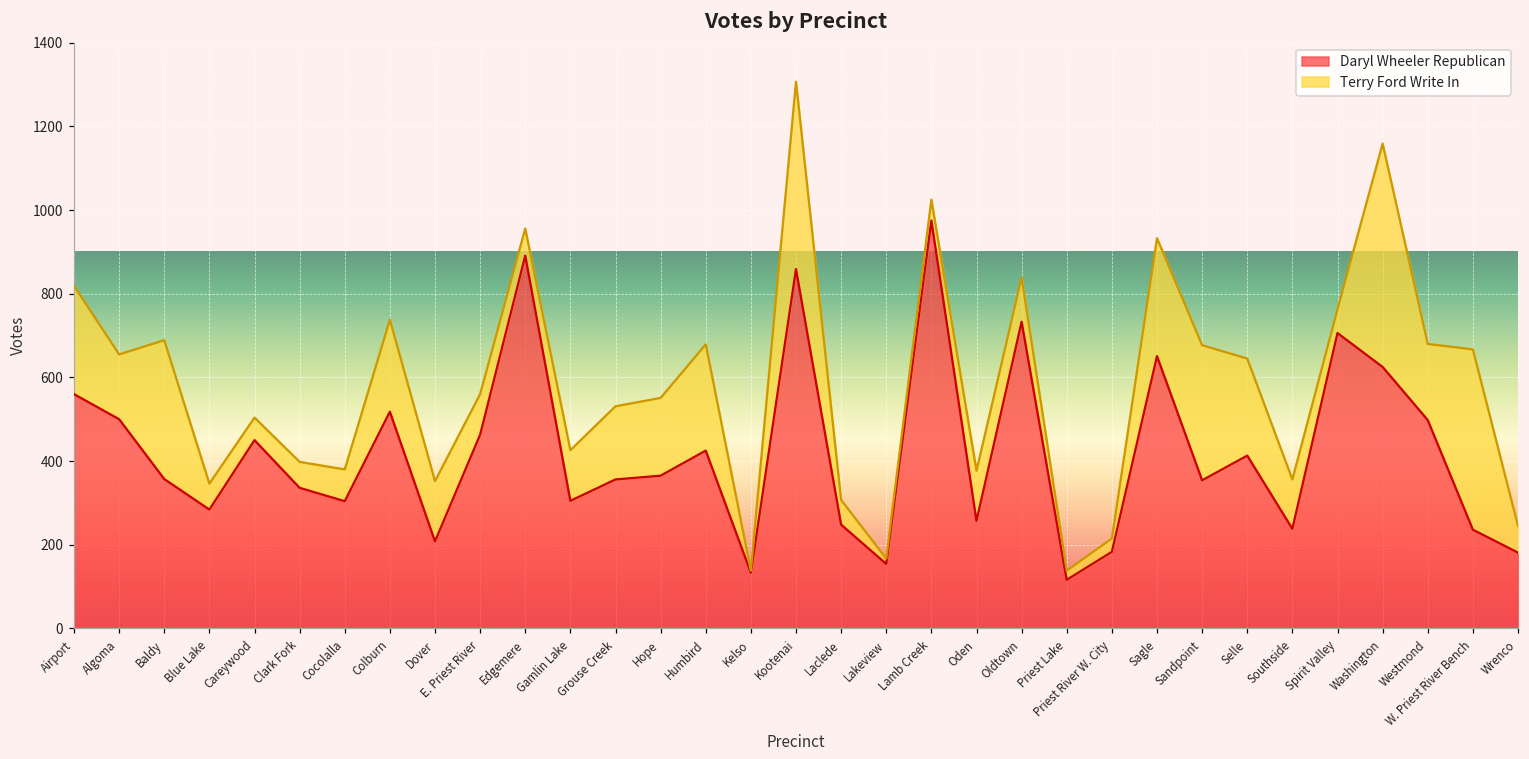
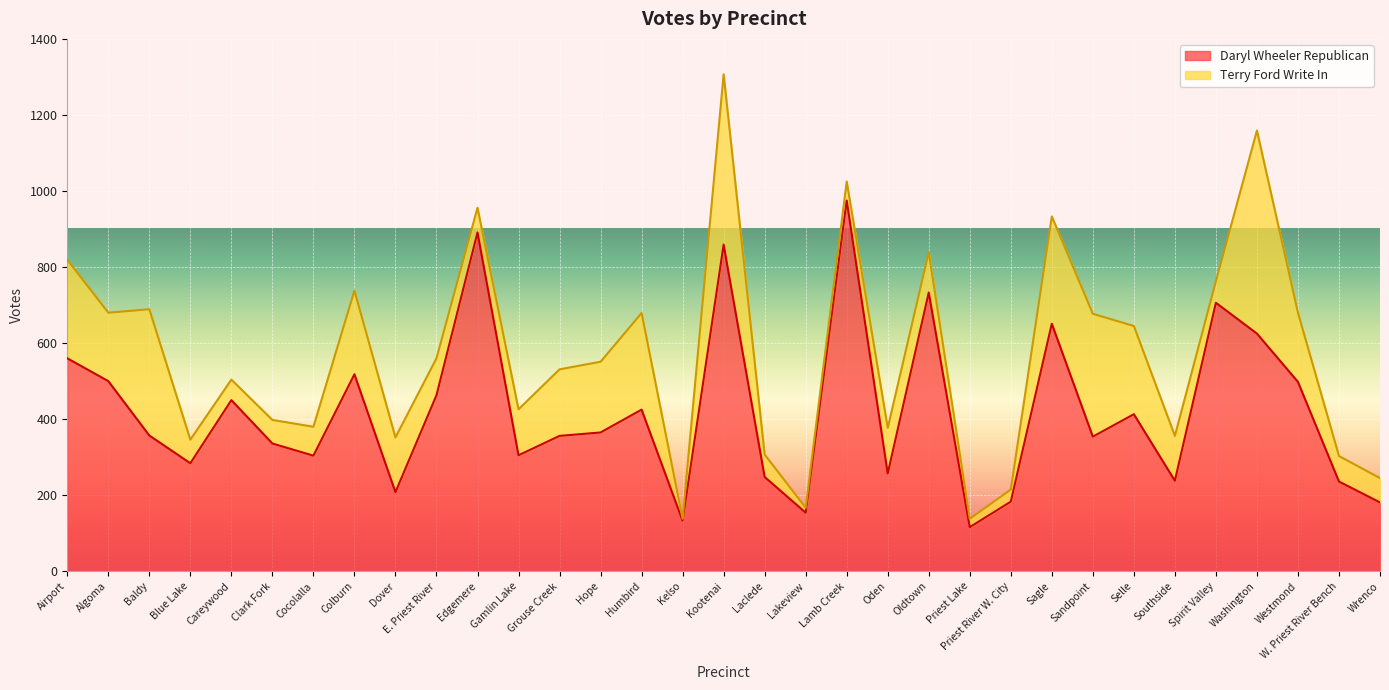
  {
    "Daryl Wheeler Republican": {
      "Airport": 560,
      "Algoma": 500,
      "Baldy": 360,
      "Blue Lake": 280,
      "Careywood": 450,
      "Clark Fork": 340,
      "Cocolalla": 300,
      "Colburn": 520,
      "Dover": 210,
      "E. Priest River": 460,
      "Edgemere": 890,
      "Gamlin Lake": 310,
      "Grouse Creek": 360,
      "Hope": 370,
      "Humbird": 430,
      "Kootenai": 860,
      "Laclede": 250,
      "Lakeview": 150,
      "Lamb Creek": 980,
      "Oden": 260,
      "Oldtown": 730,
      "Priest Lake": 120,
      "Priest River W. City": 180,
      "Sagle": 650,
      "Sandpoint": 350,
      "Selle": 410,
      "Southside": 240,
      "Spirit Valley": 710,
      "Washington": 630,
      "Westmond": 500,
      "W. Priest River Bench": 240,
      "Wrenco": 180
    },
    "Terry Ford Write In": {
      "Airport": 260,
-     "Algoma": 160,
+     "Algoma": 180,
      "Baldy": 330,
      "Blue Lake": 60,
      "Careywood": 50,
      "Clark Fork": 60,
      "Cocolalla": 80,
      "Colburn": 220,
      "Dover": 140,
      "E. Priest River": 100,
      "Edgemere": 70,
      "Gamlin Lake": 120,
      "Grouse Creek": 180,
      "Hope": 190,
      "Humbird": 250,
      "Kootenai": 450,
      "Laclede": 60,
      "Lakeview": 10,
      "Lamb Creek": 50,
      "Oden": 120,
      "Oldtown": 110,
      "Priest Lake": 20,
      "Priest River W. City": 30,
      "Sagle": 280,
      "Sandpoint": 320,
      "Selle": 230,
      "Southside": 120,
      "Spirit Valley": 60,
      "Washington": 530,
      "Westmond": 180,
-     "W. Priest River Bench": 430,
+     "W. Priest River Bench": 70,
      "Wrenco": 60
    }
  }
